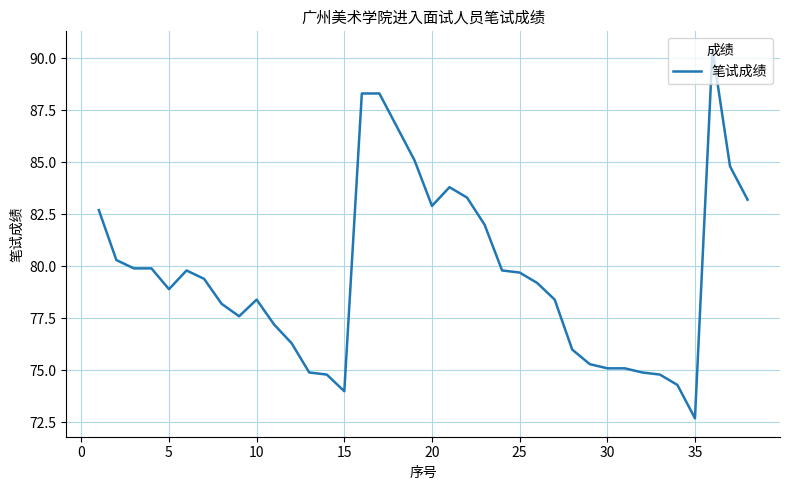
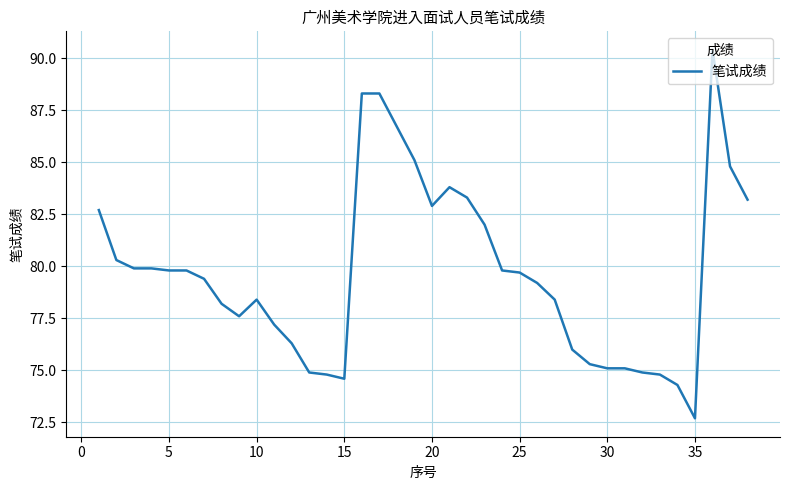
  {
-   "5": 78.9,
+   "5": 79.8,
    "10": 78.4,
-   "15": 74.0,
+   "15": 74.6,
    "20": 82.9,
    "25": 79.7,
    "30": 75.1,
    "35": 72.7
  }
